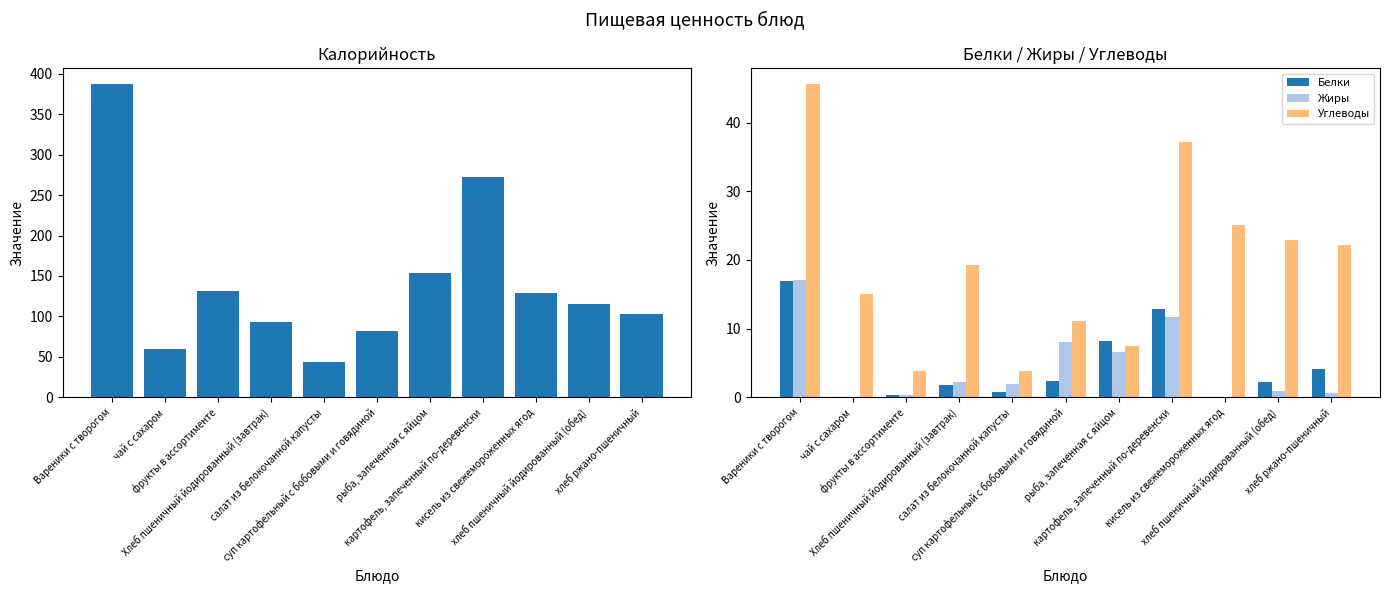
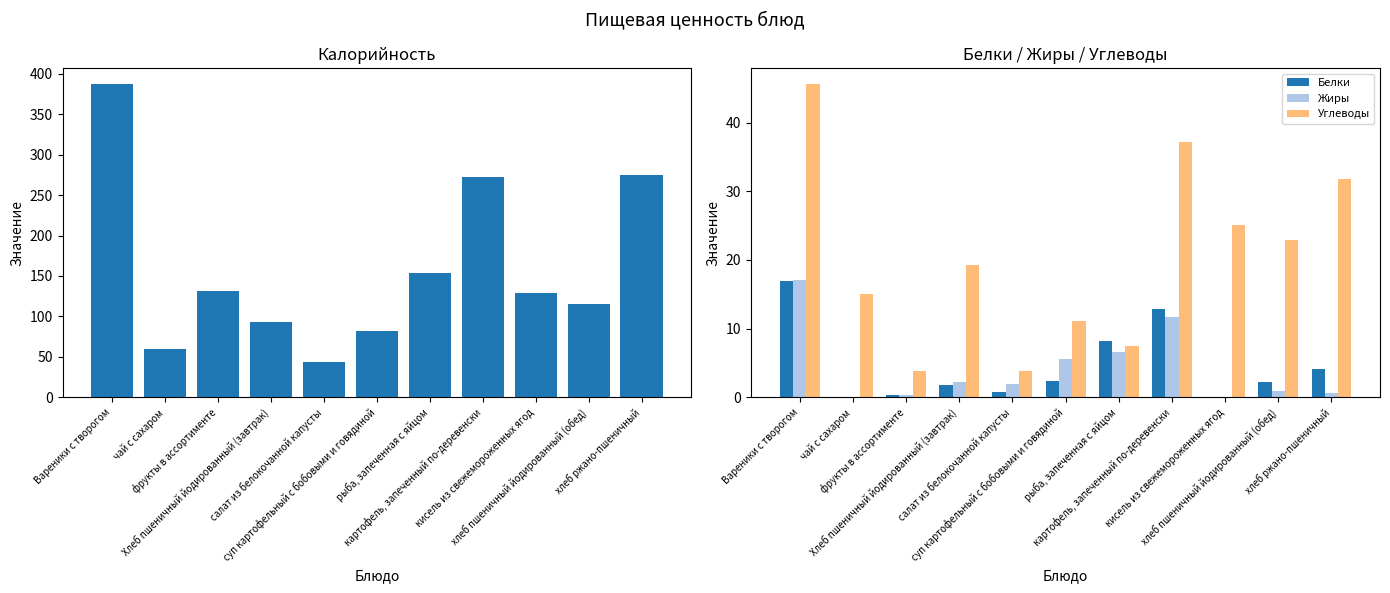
  {
    "Калорийность": {
      "Вареники с творогом": 390,
      "чай с сахаром": 60,
      "фрукты в ассортименте": 130,
      "Хлеб пшеничный йодированный (завтрак)": 90,
      "салат из белокочанной капусты": 40,
      "суп картофельный с бобовыми и говядиной": 80,
      "рыба, запеченная с яйцом": 150,
      "картофель, запеченный по-деревенски": 270,
      "кисель из свежемороженных ягод": 130,
      "хлеб пшеничный йодированный (обед)": 120,
-     "хлеб ржано-пшеничный": 100
+     "хлеб ржано-пшеничный": 270
    },
    "Белки / Жиры / Углеводы": {
      "Белки": {
        "Вареники с творогом": 17,
        "фрукты в ассортименте": 0,
        "Хлеб пшеничный йодированный (завтрак)": 2,
        "салат из белокочанной капусты": 1,
        "суп картофельный с бобовыми и говядиной": 2,
        "рыба, запеченная с яйцом": 8,
        "картофель, запеченный по-деревенски": 13,
        "хлеб пшеничный йодированный (обед)": 2,
        "хлеб ржано-пшеничный": 4
      },
      "Жиры": {
        "Вареники с творогом": 17,
        "фрукты в ассортименте": 0,
        "Хлеб пшеничный йодированный (завтрак)": 2,
        "салат из белокочанной капусты": 2,
-       "суп картофельный с бобовыми и говядиной": 8,
+       "суп картофельный с бобовыми и говядиной": 6,
        "рыба, запеченная с яйцом": 7,
        "картофель, запеченный по-деревенски": 12,
        "хлеб пшеничный йодированный (обед)": 1,
        "хлеб ржано-пшеничный": 1
      },
      "Углеводы": {
        "Вареники с творогом": 46,
        "чай с сахаром": 15,
        "фрукты в ассортименте": 4,
        "Хлеб пшеничный йодированный (завтрак)": 19,
        "салат из белокочанной капусты": 4,
        "суп картофельный с бобовыми и говядиной": 11,
        "рыба, запеченная с яйцом": 7,
        "картофель, запеченный по-деревенски": 37,
        "кисель из свежемороженных ягод": 25,
        "хлеб пшеничный йодированный (обед)": 23,
-       "хлеб ржано-пшеничный": 22
+       "хлеб ржано-пшеничный": 32
      }
    }
  }
